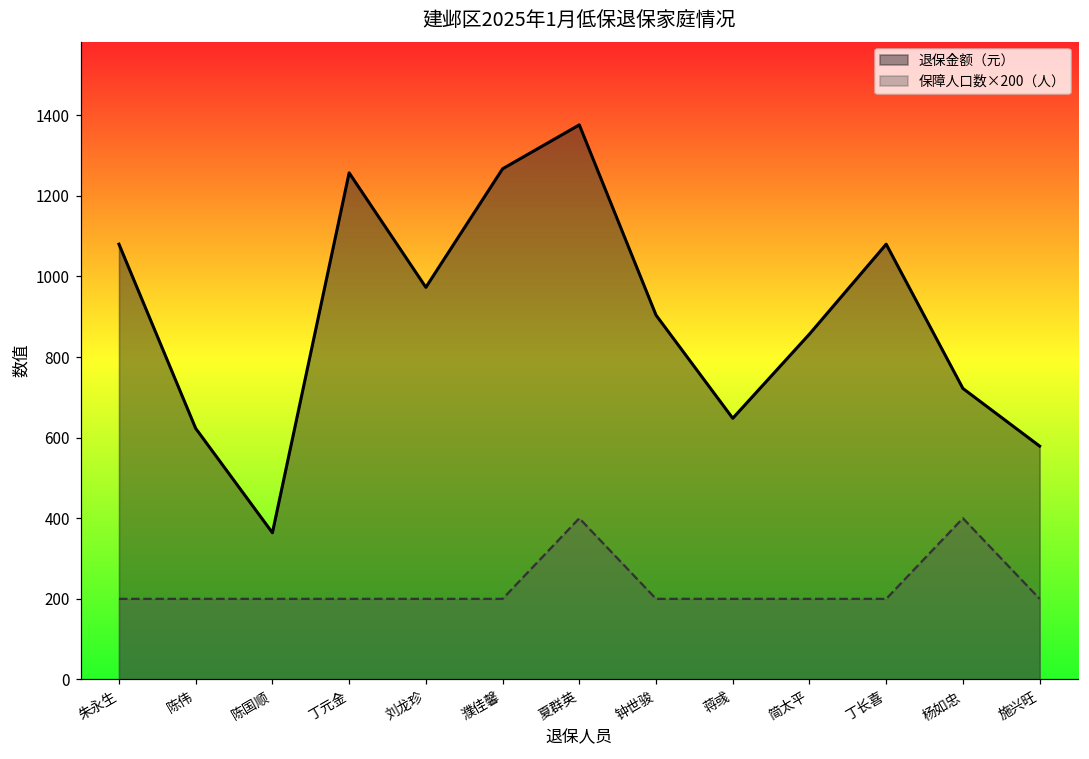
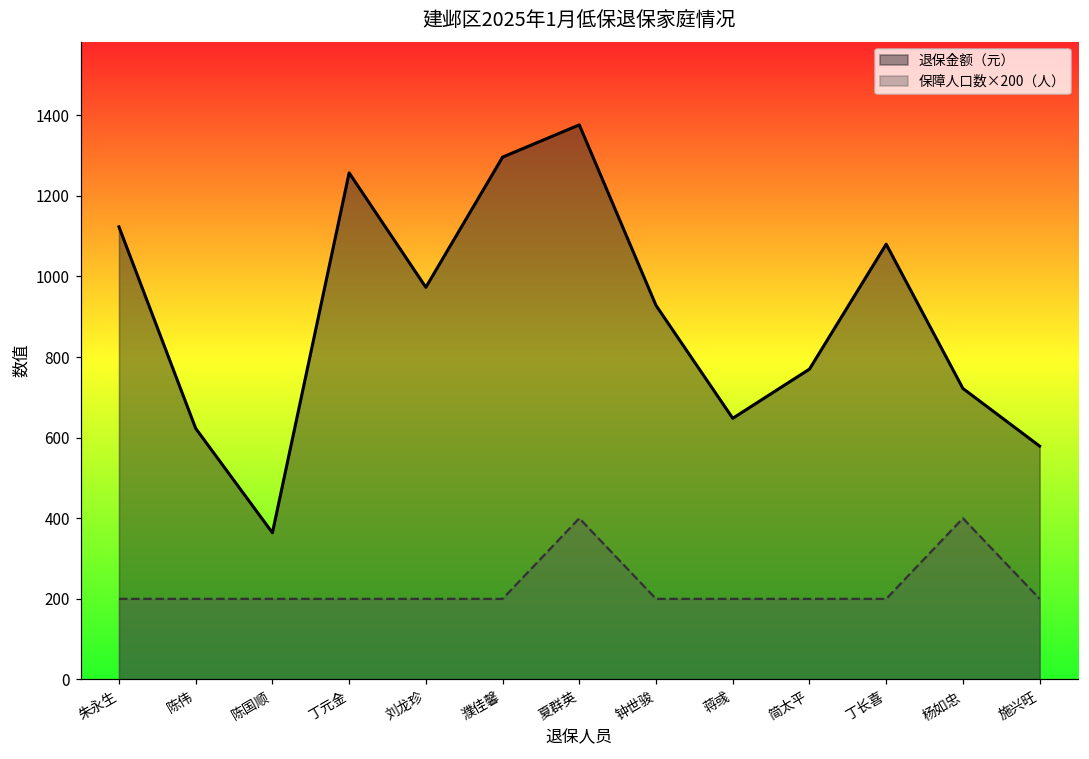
  {
    "退保金额（元）": {
-     "朱永生": 1080,
+     "朱永生": 1120,
      "陈伟": 620,
      "陈国顺": 360,
      "丁元金": 1260,
      "刘龙珍": 970,
-     "濮佳馨": 1270,
+     "濮佳馨": 1300,
      "夏群英": 1380,
-     "钟世骏": 900,
+     "钟世骏": 930,
      "蒋彧": 650,
-     "简太平": 860,
+     "简太平": 770,
      "丁长喜": 1080,
      "杨如忠": 720,
      "施兴旺": 580
    },
    "保障人口数×200（人）": {
      "朱永生": 200,
      "陈伟": 200,
      "陈国顺": 200,
      "丁元金": 200,
      "刘龙珍": 200,
      "濮佳馨": 200,
      "夏群英": 400,
      "钟世骏": 200,
      "蒋彧": 200,
      "简太平": 200,
      "丁长喜": 200,
      "杨如忠": 400,
      "施兴旺": 200
    }
  }
